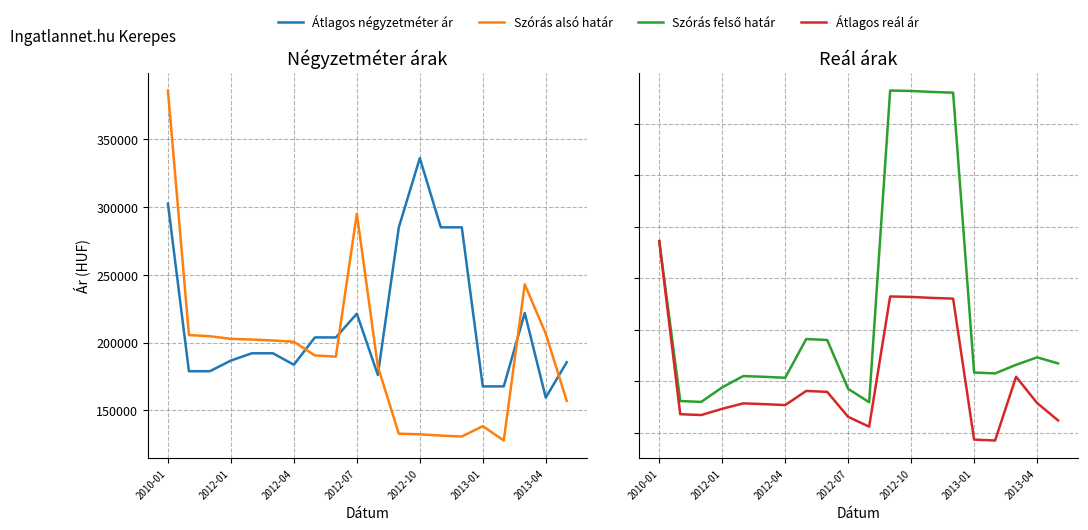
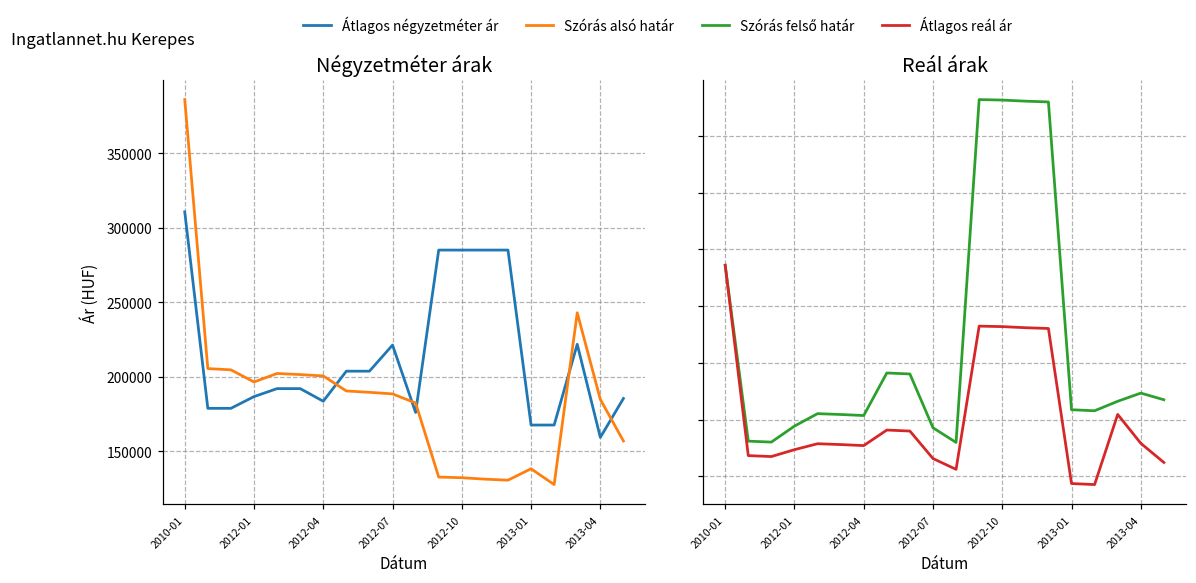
  {
    "Négyzetméter árak": {
      "Átlagos négyzetméter ár": {
-       "2010-01": 303000,
+       "2010-01": 311000,
        "2012-01": 187000,
        "2012-04": 184000,
        "2012-07": 221000,
-       "2012-10": 336000,
+       "2012-10": 285000,
        "2013-01": 168000,
        "2013-04": 159000
      },
      "Szórás alsó határ": {
        "2010-01": 386000,
-       "2012-01": 203000,
+       "2012-01": 197000,
        "2012-04": 201000,
-       "2012-07": 295000,
+       "2012-07": 189000,
        "2012-10": 132000,
        "2013-01": 138000,
-       "2013-04": 207000
+       "2013-04": 185000
      }
    }
  }
